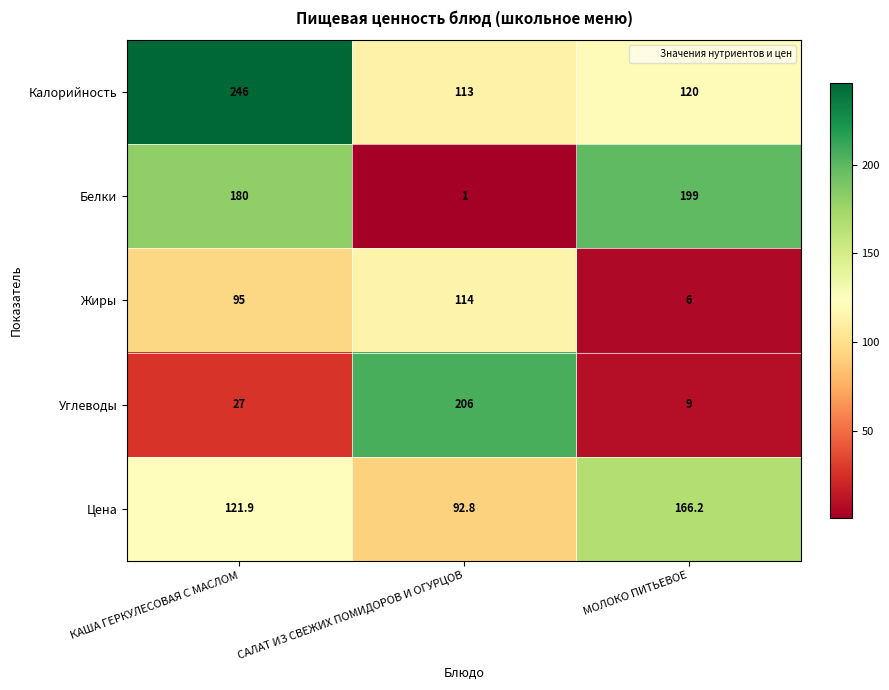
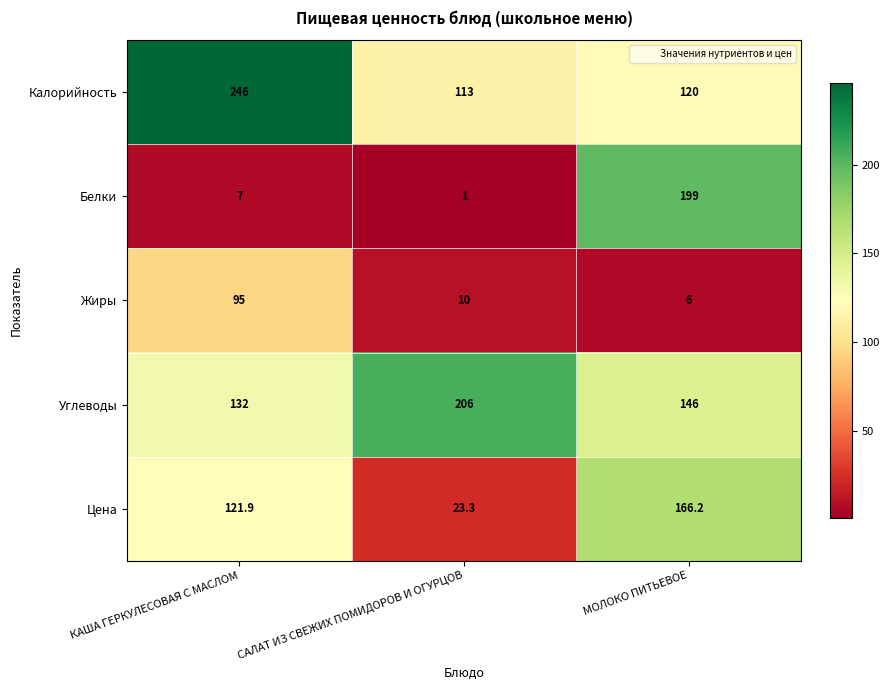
  {
    "Калорийность": {
      "КАША ГЕРКУЛЕСОВАЯ С МАСЛОМ": 246,
      "САЛАТ ИЗ СВЕЖИХ ПОМИДОРОВ И ОГУРЦОВ": 113,
      "МОЛОКО ПИТЬЕВОЕ": 120
    },
    "Белки": {
-     "КАША ГЕРКУЛЕСОВАЯ С МАСЛОМ": 180,
+     "КАША ГЕРКУЛЕСОВАЯ С МАСЛОМ": 7,
      "САЛАТ ИЗ СВЕЖИХ ПОМИДОРОВ И ОГУРЦОВ": 1,
      "МОЛОКО ПИТЬЕВОЕ": 199
    },
    "Жиры": {
      "КАША ГЕРКУЛЕСОВАЯ С МАСЛОМ": 95,
-     "САЛАТ ИЗ СВЕЖИХ ПОМИДОРОВ И ОГУРЦОВ": 114,
+     "САЛАТ ИЗ СВЕЖИХ ПОМИДОРОВ И ОГУРЦОВ": 10,
      "МОЛОКО ПИТЬЕВОЕ": 6
    },
    "Углеводы": {
-     "КАША ГЕРКУЛЕСОВАЯ С МАСЛОМ": 27,
+     "КАША ГЕРКУЛЕСОВАЯ С МАСЛОМ": 132,
      "САЛАТ ИЗ СВЕЖИХ ПОМИДОРОВ И ОГУРЦОВ": 206,
-     "МОЛОКО ПИТЬЕВОЕ": 9
+     "МОЛОКО ПИТЬЕВОЕ": 146
    },
    "Цена": {
      "КАША ГЕРКУЛЕСОВАЯ С МАСЛОМ": 121.9,
-     "САЛАТ ИЗ СВЕЖИХ ПОМИДОРОВ И ОГУРЦОВ": 92.8,
+     "САЛАТ ИЗ СВЕЖИХ ПОМИДОРОВ И ОГУРЦОВ": 23.3,
      "МОЛОКО ПИТЬЕВОЕ": 166.2
    }
  }
